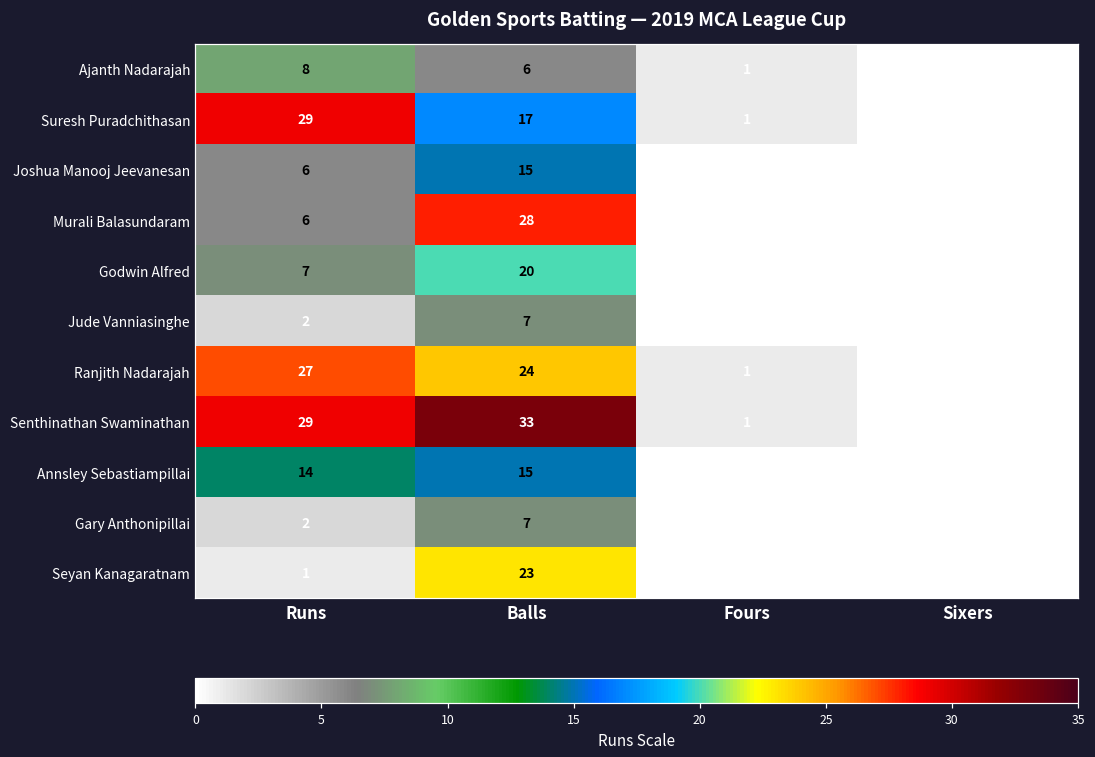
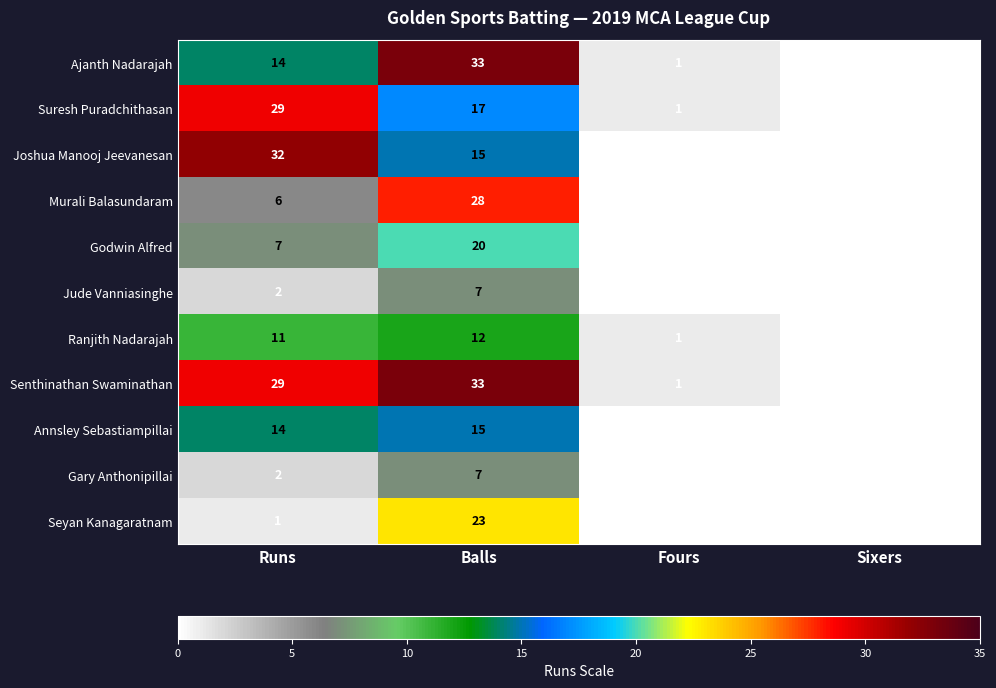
  {
    "Ajanth Nadarajah": {
-     "Runs": 8,
-     "Balls": 6
+     "Runs": 14,
+     "Balls": 33
    },
    "Suresh Puradchithasan": {
      "Runs": 29,
      "Balls": 17
    },
    "Joshua Manooj Jeevanesan": {
-     "Runs": 6,
+     "Runs": 32,
      "Balls": 15
    },
    "Murali Balasundaram": {
      "Runs": 6,
      "Balls": 28
    },
    "Godwin Alfred": {
      "Runs": 7,
      "Balls": 20
    },
    "Jude Vanniasinghe": {
      "Balls": 7
    },
    "Ranjith Nadarajah": {
-     "Runs": 27,
-     "Balls": 24
+     "Runs": 11,
+     "Balls": 12
    },
    "Senthinathan Swaminathan": {
      "Runs": 29,
      "Balls": 33
    },
    "Annsley Sebastiampillai": {
      "Runs": 14,
      "Balls": 15
    },
    "Gary Anthonipillai": {
      "Balls": 7
    },
    "Seyan Kanagaratnam": {
      "Balls": 23
    }
  }
